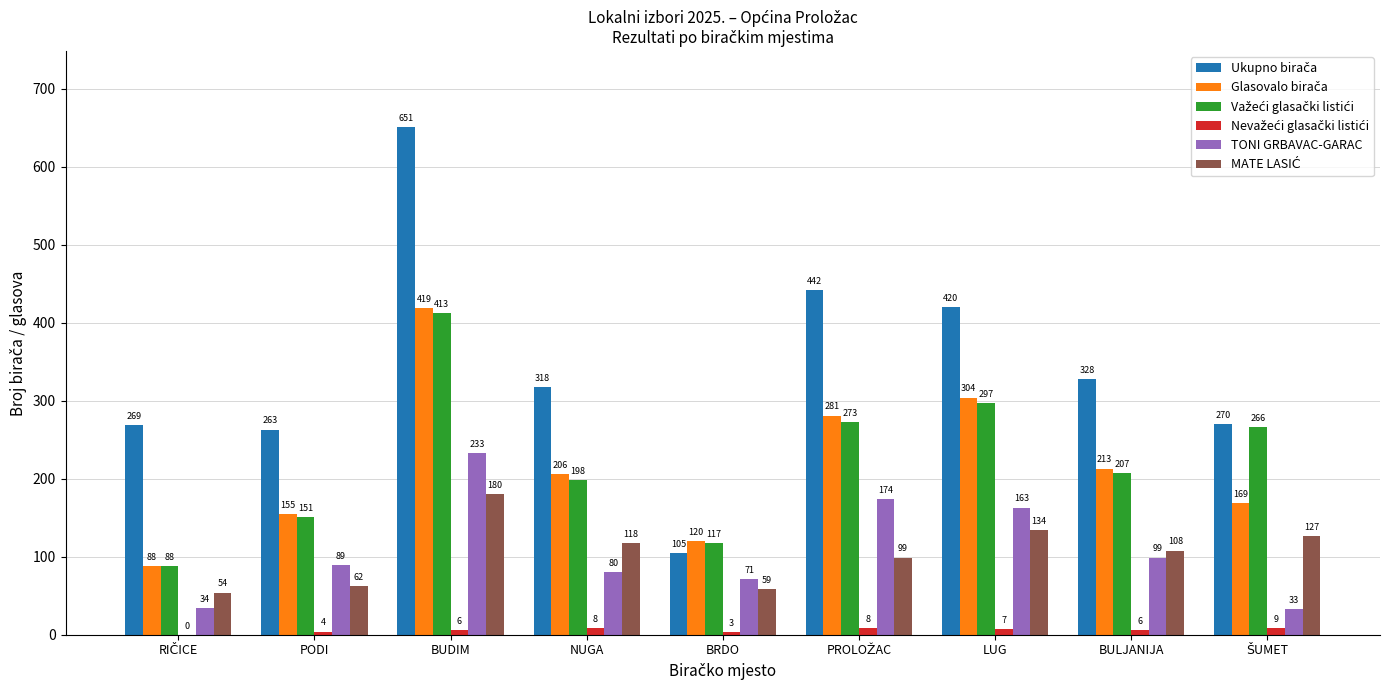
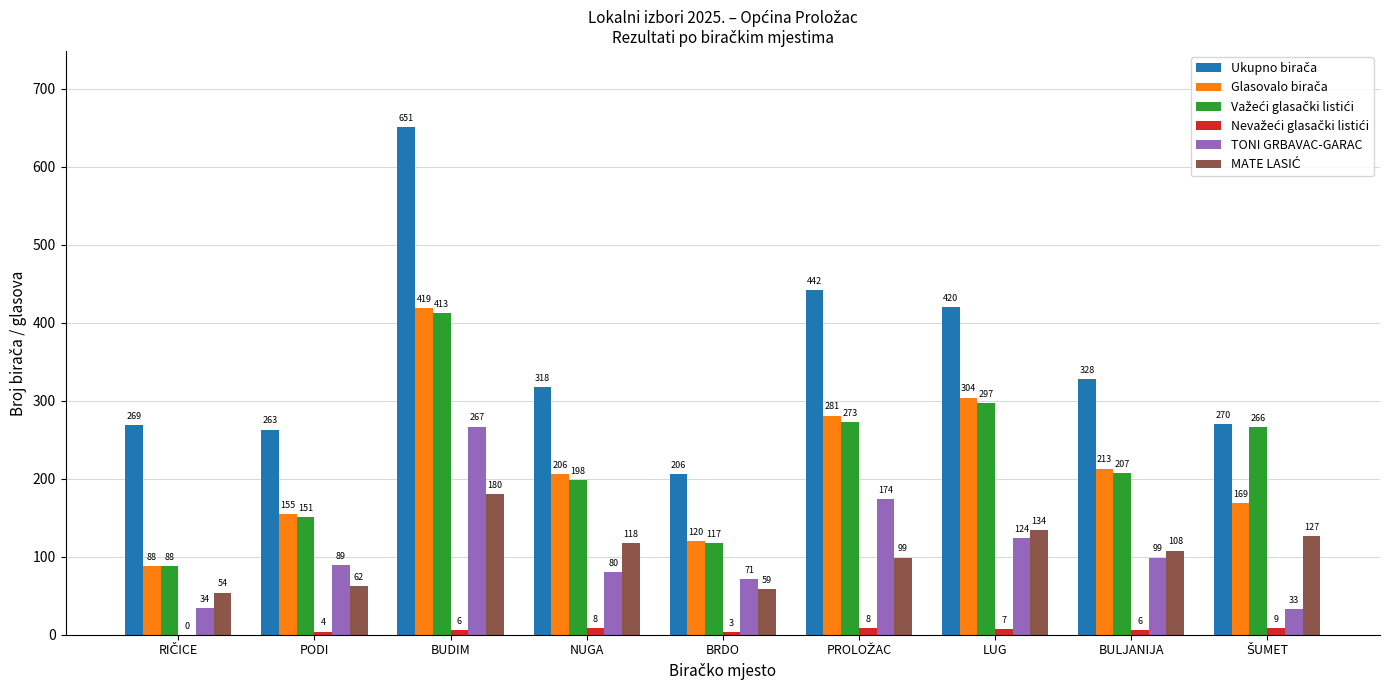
  {
    "Ukupno birača": {
      "RIČICE": 269,
      "PODI": 263,
      "BUDIM": 651,
      "NUGA": 318,
-     "BRDO": 105,
+     "BRDO": 206,
      "PROLOŽAC": 442,
      "LUG": 420,
      "BULJANIJA": 328,
      "ŠUMET": 270
    },
    "Glasovalo birača": {
      "RIČICE": 88,
      "PODI": 155,
      "BUDIM": 419,
      "NUGA": 206,
      "BRDO": 120,
      "PROLOŽAC": 281,
      "LUG": 304,
      "BULJANIJA": 213,
      "ŠUMET": 169
    },
    "Važeći glasački listići": {
      "RIČICE": 88,
      "PODI": 151,
      "BUDIM": 413,
      "NUGA": 198,
      "BRDO": 117,
      "PROLOŽAC": 273,
      "LUG": 297,
      "BULJANIJA": 207,
      "ŠUMET": 266
    },
    "Nevažeći glasački listići": {
      "RIČICE": 0,
      "PODI": 4,
      "BUDIM": 6,
      "NUGA": 8,
      "BRDO": 3,
      "PROLOŽAC": 8,
      "LUG": 7,
      "BULJANIJA": 6,
      "ŠUMET": 9
    },
    "TONI GRBAVAC-GARAC": {
      "RIČICE": 34,
      "PODI": 89,
-     "BUDIM": 233,
+     "BUDIM": 267,
      "NUGA": 80,
      "BRDO": 71,
      "PROLOŽAC": 174,
-     "LUG": 163,
+     "LUG": 124,
      "BULJANIJA": 99,
      "ŠUMET": 33
    },
    "MATE LASIĆ": {
      "RIČICE": 54,
      "PODI": 62,
      "BUDIM": 180,
      "NUGA": 118,
      "BRDO": 59,
      "PROLOŽAC": 99,
      "LUG": 134,
      "BULJANIJA": 108,
      "ŠUMET": 127
    }
  }
